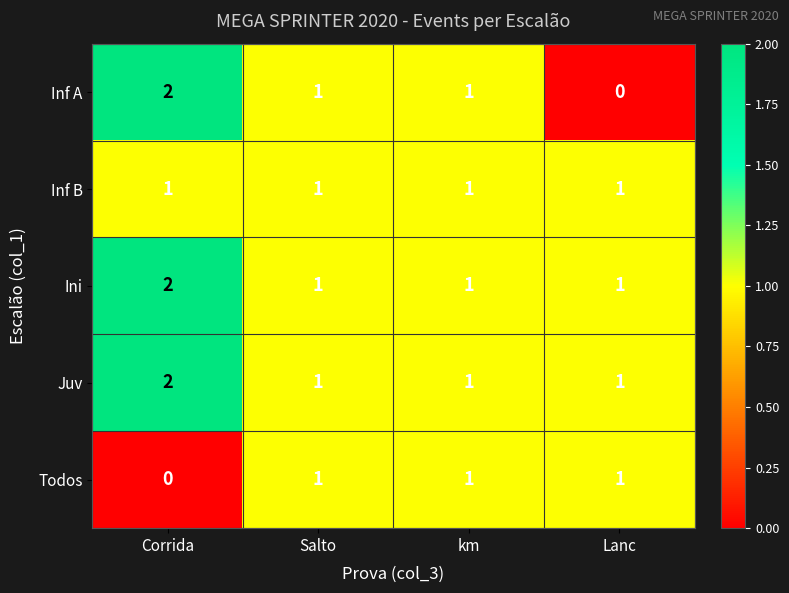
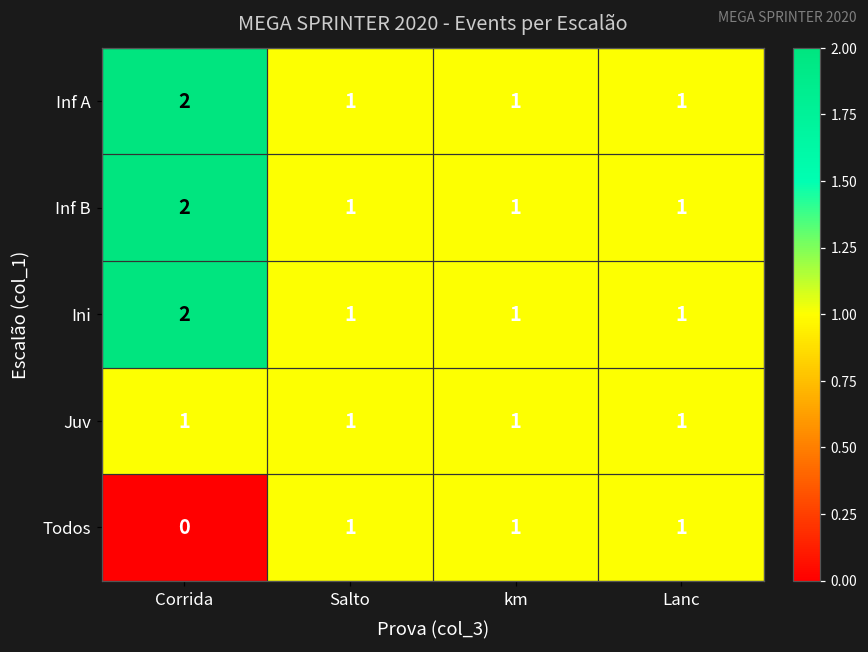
  {
    "Inf A": {
      "Corrida": 2,
      "Salto": 1,
      "km": 1,
-     "Lanc": 0
+     "Lanc": 1
    },
    "Inf B": {
-     "Corrida": 1,
+     "Corrida": 2,
      "Salto": 1,
      "km": 1,
      "Lanc": 1
    },
    "Ini": {
      "Corrida": 2,
      "Salto": 1,
      "km": 1,
      "Lanc": 1
    },
    "Juv": {
-     "Corrida": 2,
+     "Corrida": 1,
      "Salto": 1,
      "km": 1,
      "Lanc": 1
    },
    "Todos": {
      "Corrida": 0,
      "Salto": 1,
      "km": 1,
      "Lanc": 1
    }
  }
